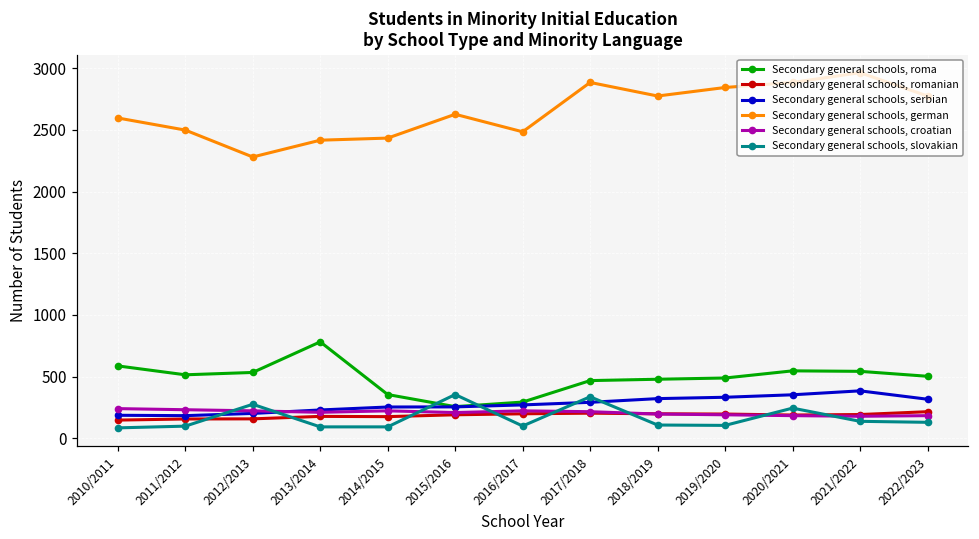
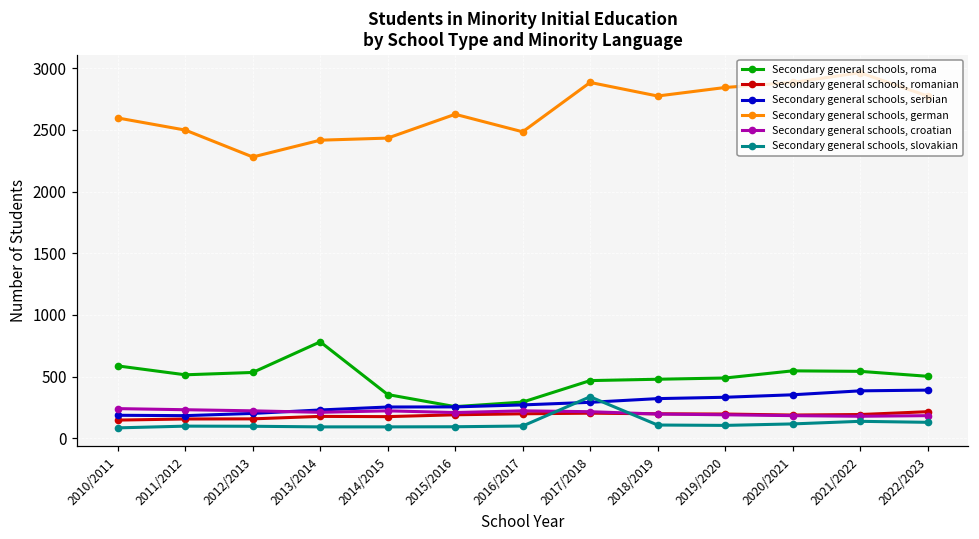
  {
    "Secondary general schools, roma": {
      "2010/2011": 590,
      "2011/2012": 520,
      "2012/2013": 530,
      "2013/2014": 780,
      "2014/2015": 360,
      "2016/2017": 290,
      "2017/2018": 470,
      "2018/2019": 480,
      "2019/2020": 490,
      "2020/2021": 550,
      "2021/2022": 540,
      "2022/2023": 500
    },
    "Secondary general schools, romanian": {
      "2010/2011": 150,
      "2011/2012": 160,
      "2012/2013": 160,
      "2013/2014": 180,
      "2014/2015": 180,
      "2016/2017": 200,
      "2022/2023": 220
    },
    "Secondary general schools, serbian": {
      "2010/2011": 190,
      "2011/2012": 180,
      "2014/2015": 250,
      "2016/2017": 270,
      "2017/2018": 290,
      "2018/2019": 320,
      "2019/2020": 330,
      "2020/2021": 350,
      "2021/2022": 390,
-     "2022/2023": 320
+     "2022/2023": 390
    },
    "Secondary general schools, german": {
      "2010/2011": 2600,
      "2011/2012": 2500,
      "2012/2013": 2280,
      "2013/2014": 2420,
      "2014/2015": 2430,
      "2015/2016": 2630,
      "2016/2017": 2480,
      "2017/2018": 2880,
      "2018/2019": 2770,
      "2019/2020": 2840
    },
    "Secondary general schools, croatian": {
      "2010/2011": 240,
      "2011/2012": 230,
      "2014/2015": 220,
      "2016/2017": 220,
      "2022/2023": 180
    },
    "Secondary general schools, slovakian": {
      "2010/2011": 90,
      "2011/2012": 100,
-     "2012/2013": 280,
+     "2012/2013": 100,
      "2013/2014": 90,
      "2014/2015": 90,
-     "2015/2016": 360,
+     "2015/2016": 90,
      "2016/2017": 100,
      "2017/2018": 340,
      "2018/2019": 110,
      "2019/2020": 110,
-     "2020/2021": 250,
+     "2020/2021": 120,
      "2021/2022": 140,
      "2022/2023": 130
    }
  }
